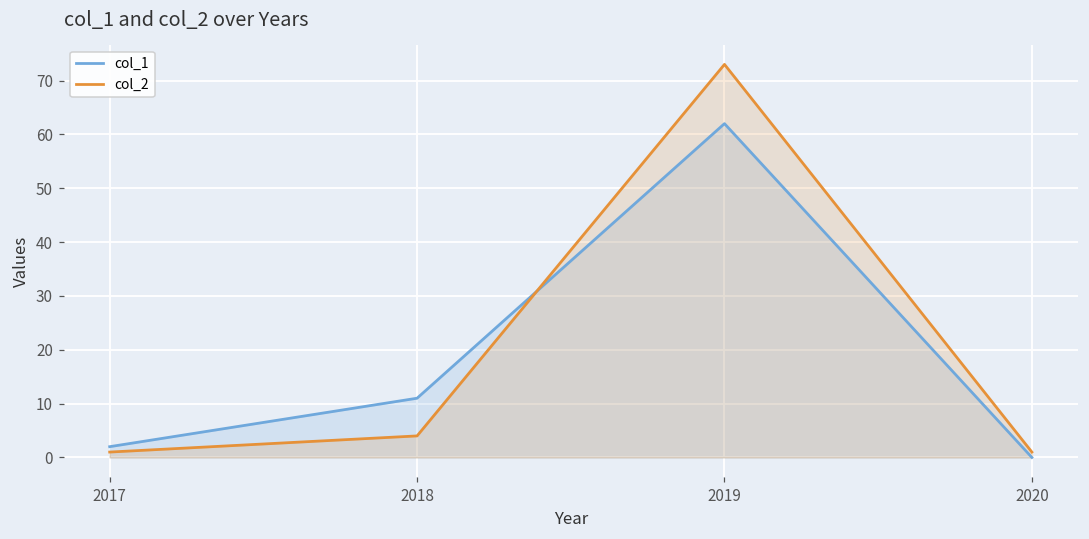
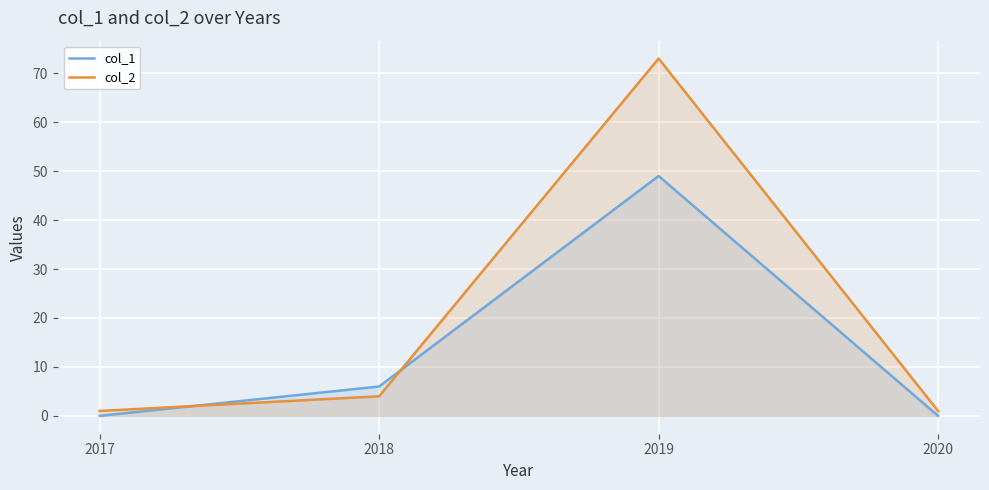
  {
    "col_1": {
-     "2017": 2,
-     "2018": 11,
-     "2019": 62,
+     "2017": 0,
+     "2018": 6,
+     "2019": 49,
      "2020": 0
    },
    "col_2": {
      "2017": 1,
      "2018": 4,
      "2019": 73,
      "2020": 1
    }
  }
